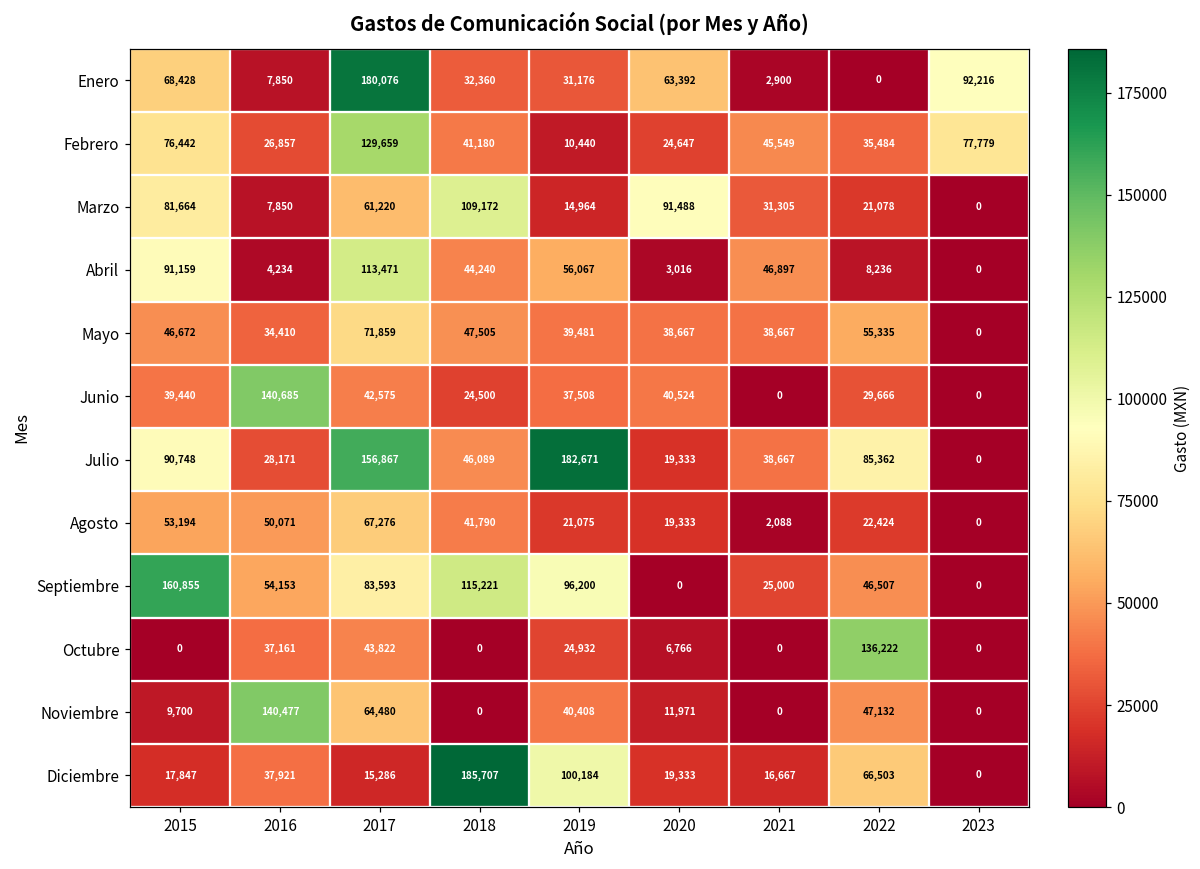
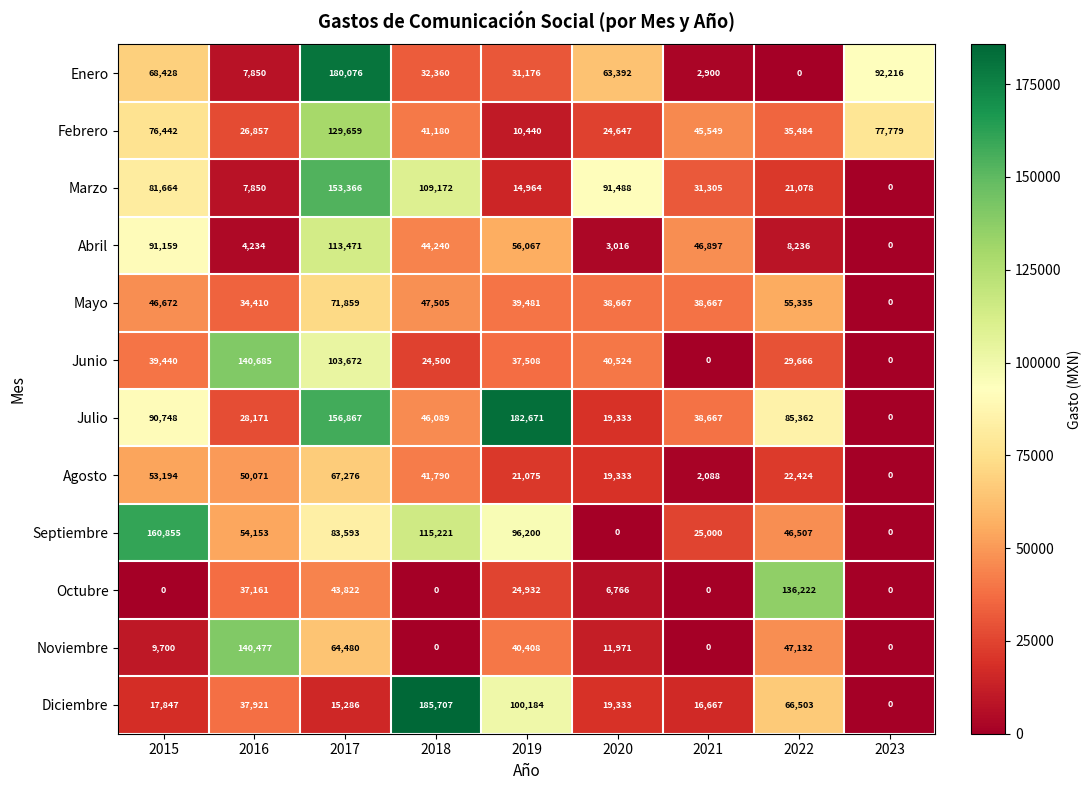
  {
    "Enero": {
      "2015": "68,428",
      "2016": "7,850",
      "2017": "180,076",
      "2018": "32,360",
      "2019": "31,176",
      "2020": "63,392",
      "2021": "2,900",
      "2022": "0",
      "2023": "92,216"
    },
    "Febrero": {
      "2015": "76,442",
      "2016": "26,857",
      "2017": "129,659",
      "2018": "41,180",
      "2019": "10,440",
      "2020": "24,647",
      "2021": "45,549",
      "2022": "35,484",
      "2023": "77,779"
    },
    "Marzo": {
      "2015": "81,664",
      "2016": "7,850",
-     "2017": "61,220",
+     "2017": "153,366",
      "2018": "109,172",
      "2019": "14,964",
      "2020": "91,488",
      "2021": "31,305",
      "2022": "21,078",
      "2023": "0"
    },
    "Abril": {
      "2015": "91,159",
      "2016": "4,234",
      "2017": "113,471",
      "2018": "44,240",
      "2019": "56,067",
      "2020": "3,016",
      "2021": "46,897",
      "2022": "8,236",
      "2023": "0"
    },
    "Mayo": {
      "2015": "46,672",
      "2016": "34,410",
      "2017": "71,859",
      "2018": "47,505",
      "2019": "39,481",
      "2020": "38,667",
      "2021": "38,667",
      "2022": "55,335",
      "2023": "0"
    },
    "Junio": {
      "2015": "39,440",
      "2016": "140,685",
-     "2017": "42,575",
+     "2017": "103,672",
      "2018": "24,500",
      "2019": "37,508",
      "2020": "40,524",
      "2021": "0",
      "2022": "29,666",
      "2023": "0"
    },
    "Julio": {
      "2015": "90,748",
      "2016": "28,171",
      "2017": "156,867",
      "2018": "46,089",
      "2019": "182,671",
      "2020": "19,333",
      "2021": "38,667",
      "2022": "85,362",
      "2023": "0"
    },
    "Agosto": {
      "2015": "53,194",
      "2016": "50,071",
      "2017": "67,276",
      "2018": "41,790",
      "2019": "21,075",
      "2020": "19,333",
      "2021": "2,088",
      "2022": "22,424",
      "2023": "0"
    },
    "Septiembre": {
      "2015": "160,855",
      "2016": "54,153",
      "2017": "83,593",
      "2018": "115,221",
      "2019": "96,200",
      "2020": "0",
      "2021": "25,000",
      "2022": "46,507",
      "2023": "0"
    },
    "Octubre": {
      "2015": "0",
      "2016": "37,161",
      "2017": "43,822",
      "2018": "0",
      "2019": "24,932",
      "2020": "6,766",
      "2021": "0",
      "2022": "136,222",
      "2023": "0"
    },
    "Noviembre": {
      "2015": "9,700",
      "2016": "140,477",
      "2017": "64,480",
      "2018": "0",
      "2019": "40,408",
      "2020": "11,971",
      "2021": "0",
      "2022": "47,132",
      "2023": "0"
    },
    "Diciembre": {
      "2015": "17,847",
      "2016": "37,921",
      "2017": "15,286",
      "2018": "185,707",
      "2019": "100,184",
      "2020": "19,333",
      "2021": "16,667",
      "2022": "66,503",
      "2023": "0"
    }
  }
